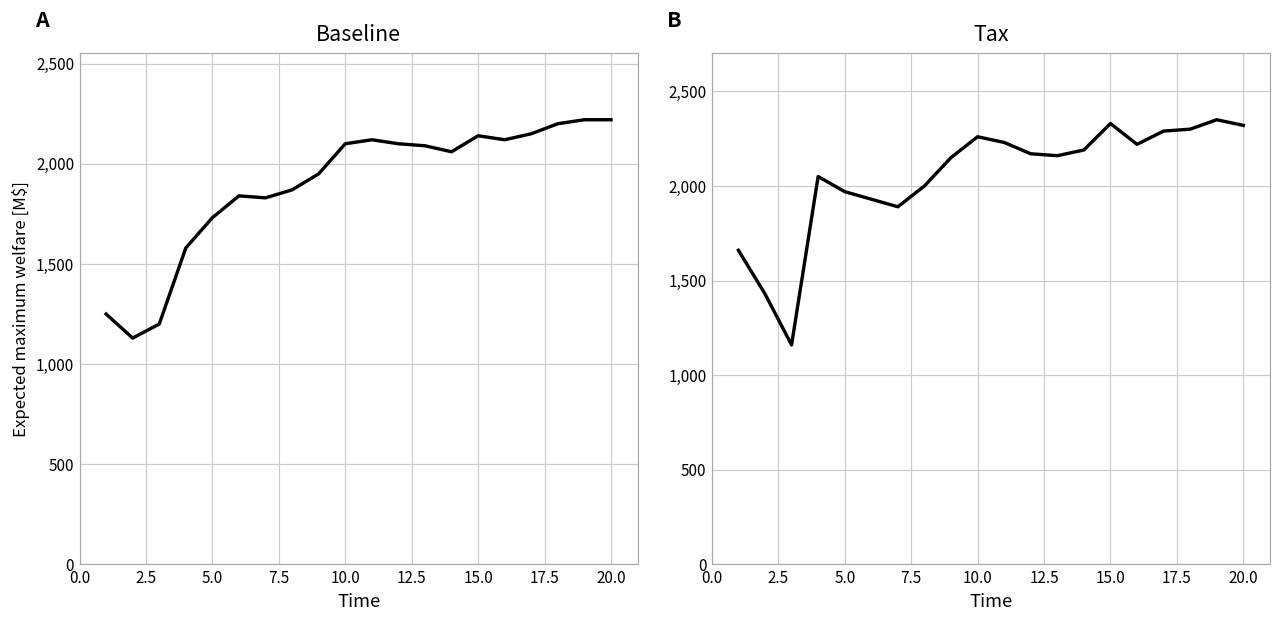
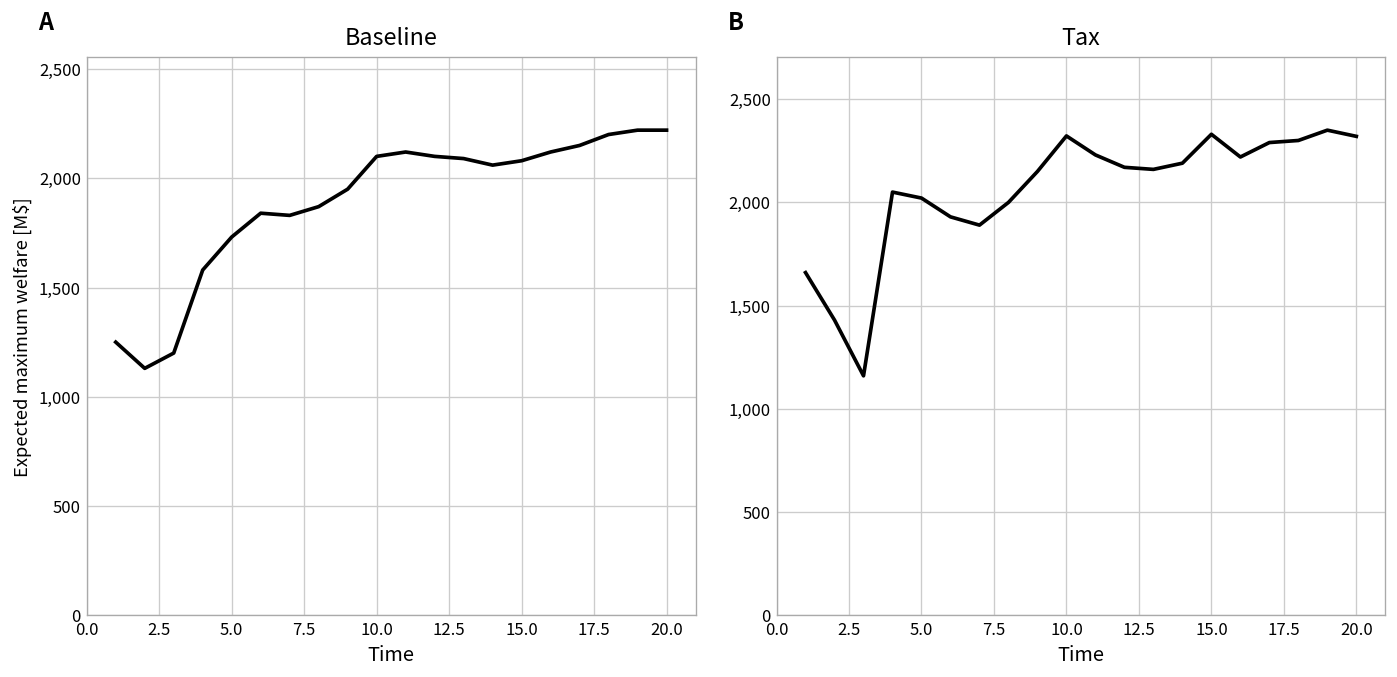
  {
    "Baseline": {
      "5.0": "1,730",
      "10.0": "2,100",
-     "15.0": "2,140",
+     "15.0": "2,080",
      "20.0": "2,220"
    },
    "Tax": {
-     "5.0": "1,970",
-     "10.0": "2,260",
+     "5.0": "2,020",
+     "10.0": "2,320",
      "15.0": "2,330",
      "20.0": "2,320"
    }
  }
